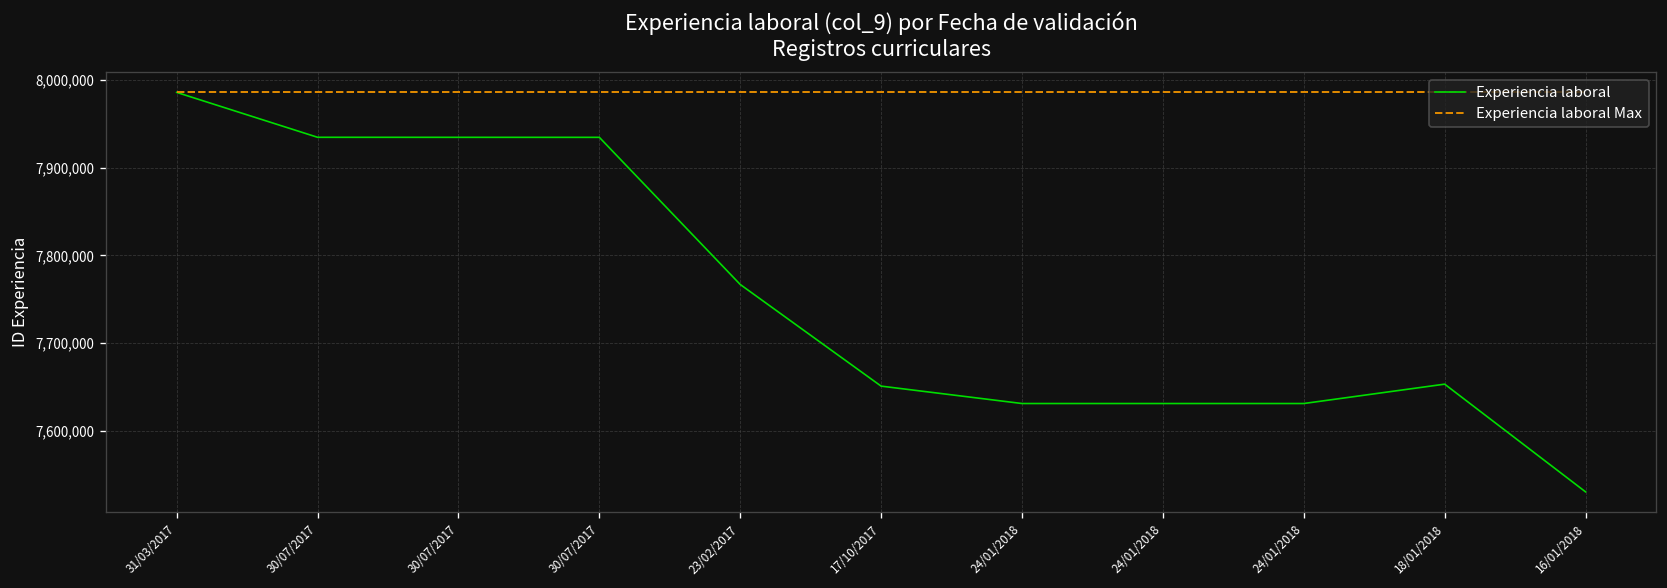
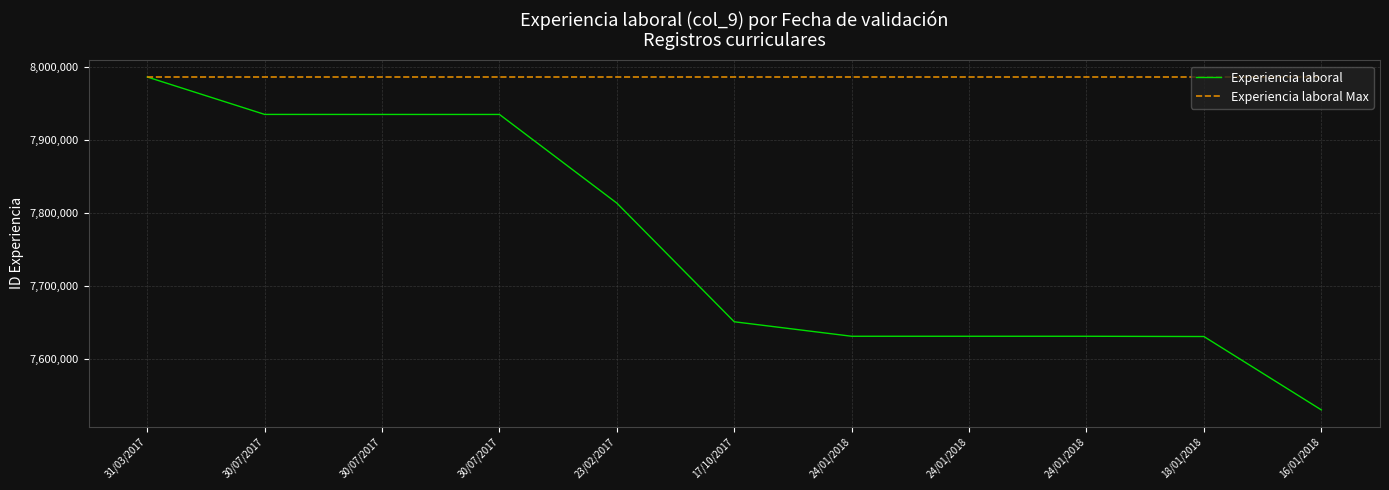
  {
    "Experiencia laboral": {
-     "23/02/2017": "7,770,000",
+     "23/02/2017": "7,810,000",
      "17/10/2017": "7,650,000",
-     "18/01/2018": "7,650,000",
+     "18/01/2018": "7,630,000",
      "16/01/2018": "7,530,000"
    },
    "Experiencia laboral Max": {
      "23/02/2017": "7,990,000",
      "17/10/2017": "7,990,000"
    }
  }
